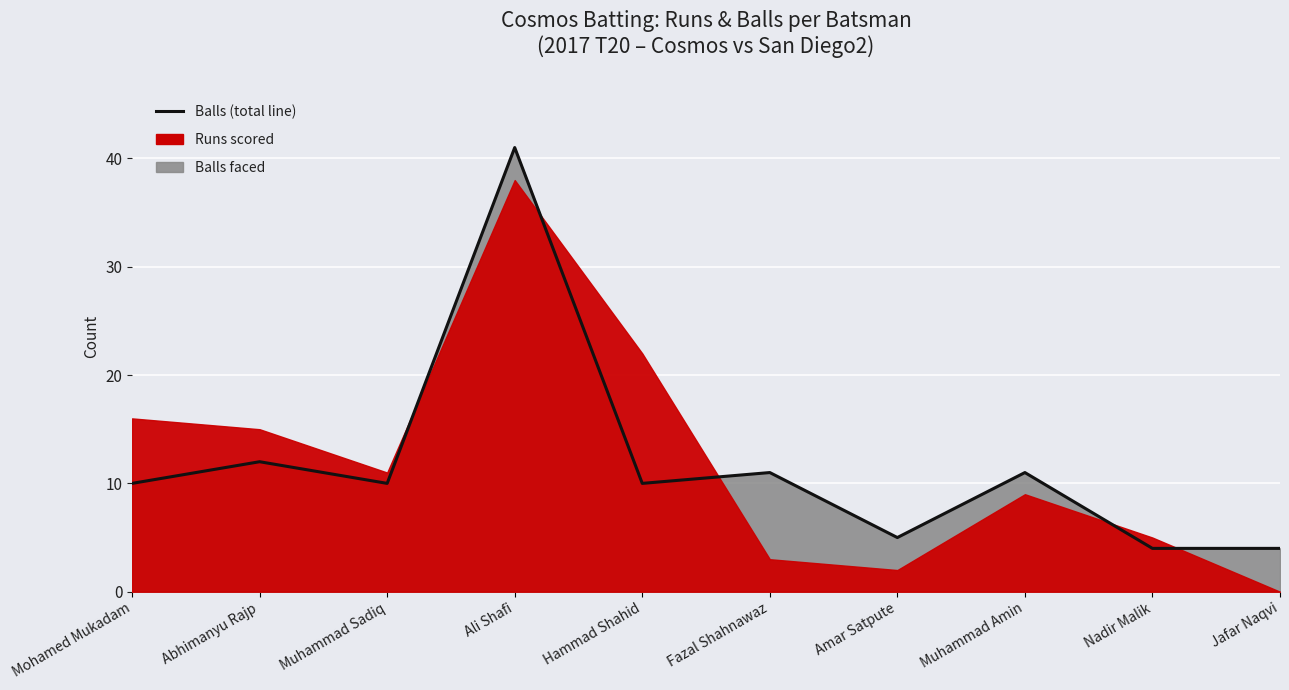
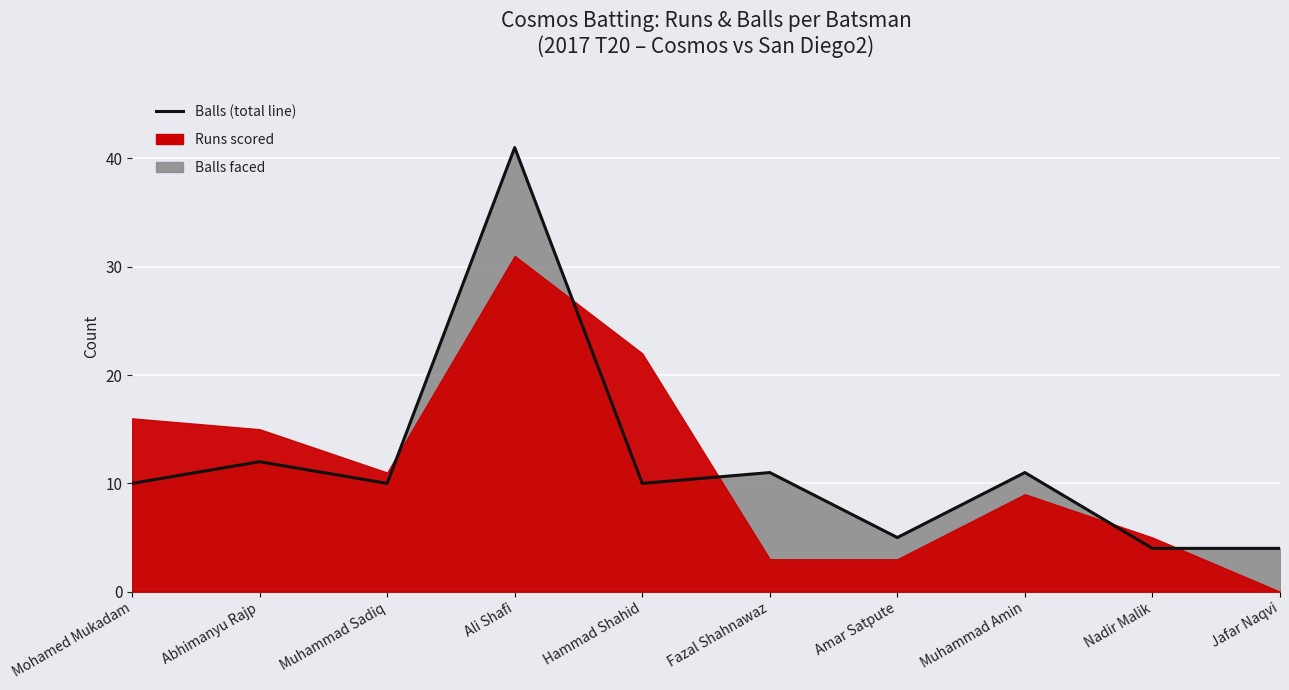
  {
    "Balls faced": {
      "Mohamed Mukadam": 10,
      "Abhimanyu Rajp": 12,
      "Muhammad Sadiq": 10,
      "Ali Shafi": 41,
      "Hammad Shahid": 10,
      "Fazal Shahnawaz": 11,
      "Amar Satpute": 5,
      "Muhammad Amin": 11,
      "Nadir Malik": 4,
      "Jafar Naqvi": 4
    },
    "Runs scored": {
      "Mohamed Mukadam": 16,
      "Abhimanyu Rajp": 15,
      "Muhammad Sadiq": 11,
-     "Ali Shafi": 38,
+     "Ali Shafi": 31,
      "Hammad Shahid": 22,
      "Fazal Shahnawaz": 3,
-     "Amar Satpute": 2,
+     "Amar Satpute": 3,
      "Muhammad Amin": 9,
      "Nadir Malik": 5,
      "Jafar Naqvi": 0
    }
  }
